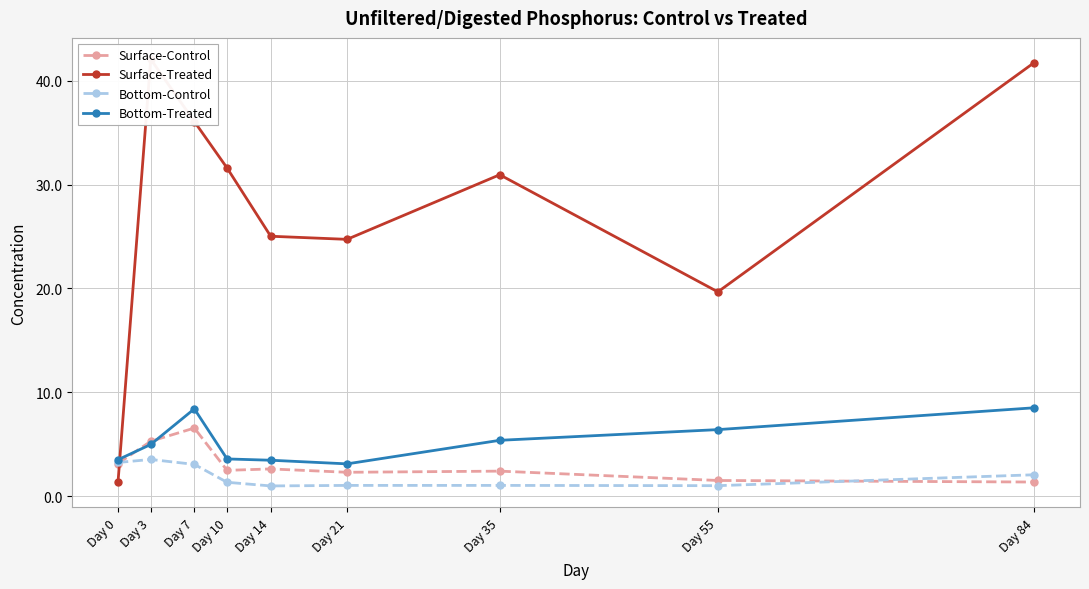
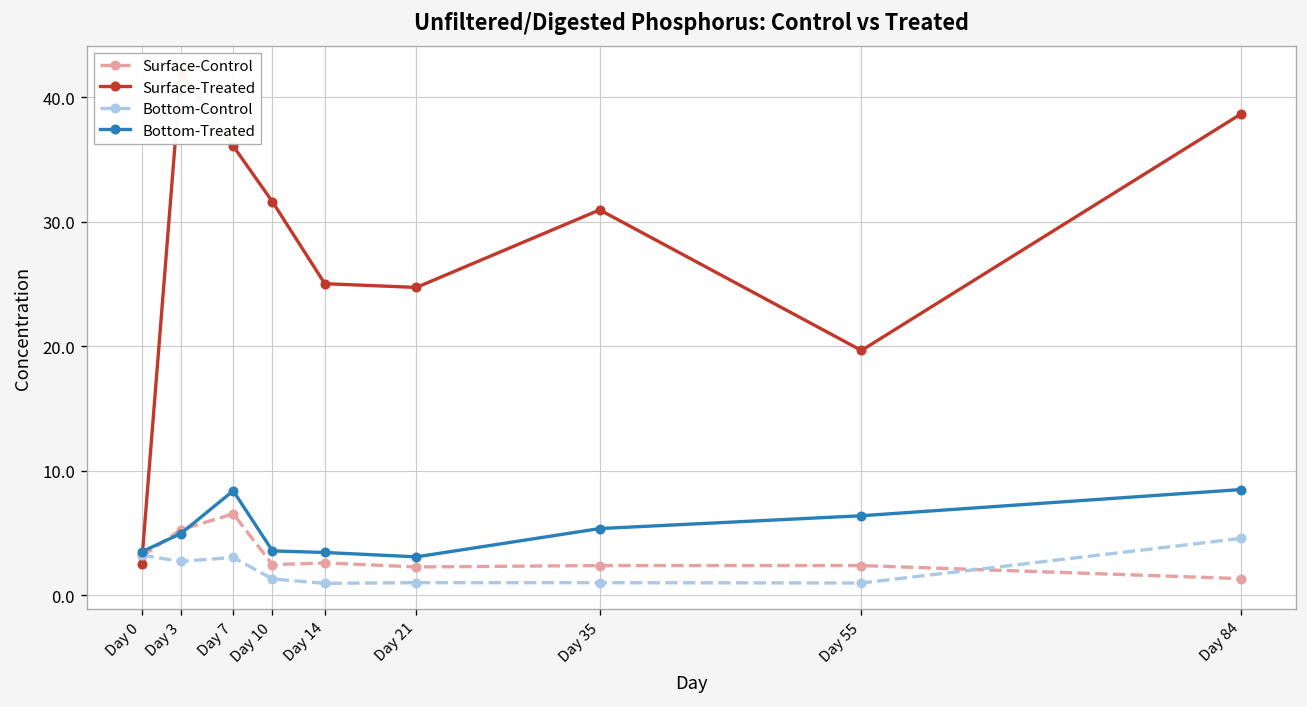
  {
    "Surface-Control": {
      "Day 3": 5.3,
      "Day 7": 6.6,
      "Day 10": 2.5,
      "Day 14": 2.6,
      "Day 21": 2.3,
      "Day 35": 2.4,
-     "Day 55": 1.5,
+     "Day 55": 2.4,
      "Day 84": 1.4
    },
    "Surface-Treated": {
-     "Day 0": 1.3,
+     "Day 0": 2.5,
      "Day 10": 31.6,
      "Day 14": 25.0,
      "Day 21": 24.7,
      "Day 35": 30.9,
      "Day 55": 19.7,
-     "Day 84": 41.7
+     "Day 84": 38.7
    },
    "Bottom-Control": {
-     "Day 3": 3.5,
+     "Day 3": 2.7,
      "Day 7": 3.1,
      "Day 10": 1.3,
      "Day 14": 1.0,
      "Day 21": 1.0,
      "Day 35": 1.0,
      "Day 55": 1.0,
-     "Day 84": 2.1
+     "Day 84": 4.6
    },
    "Bottom-Treated": {
      "Day 0": 3.5,
      "Day 3": 5.0,
      "Day 7": 8.4,
      "Day 10": 3.6,
      "Day 14": 3.5,
      "Day 21": 3.1,
      "Day 35": 5.4,
      "Day 55": 6.4,
      "Day 84": 8.5
    }
  }
